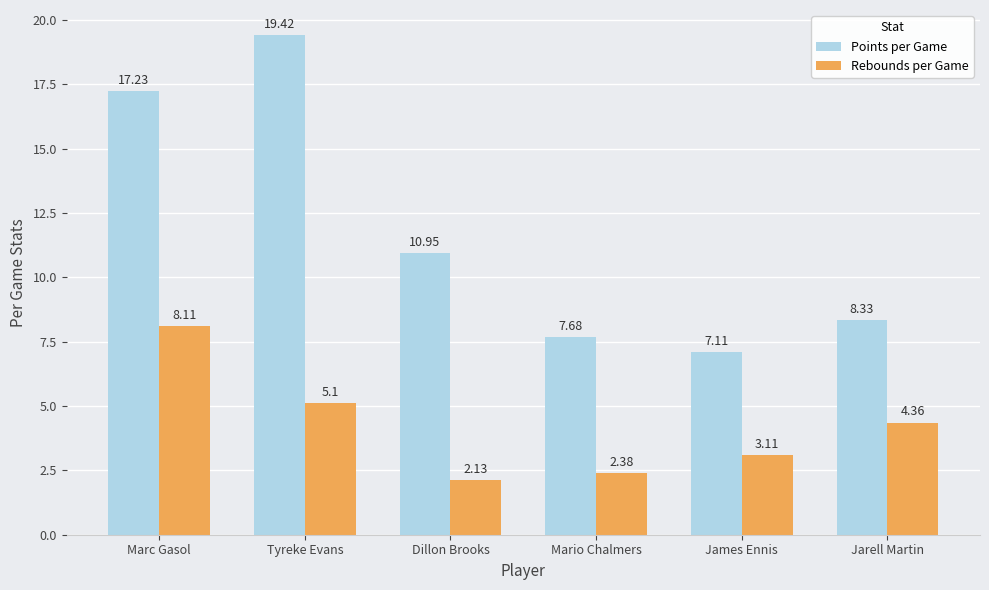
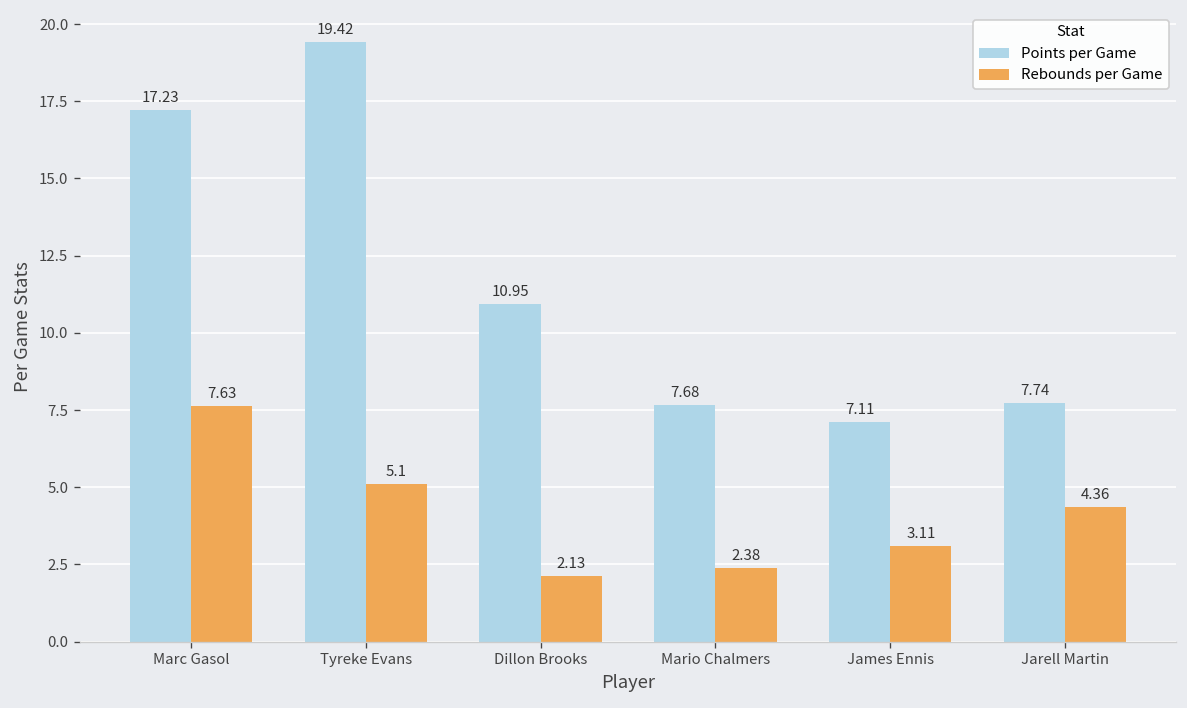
  {
    "Points per Game": {
      "Marc Gasol": 17.23,
      "Tyreke Evans": 19.42,
      "Dillon Brooks": 10.95,
      "Mario Chalmers": 7.68,
      "James Ennis": 7.11,
-     "Jarell Martin": 8.33
+     "Jarell Martin": 7.74
    },
    "Rebounds per Game": {
-     "Marc Gasol": 8.11,
+     "Marc Gasol": 7.63,
      "Tyreke Evans": 5.1,
      "Dillon Brooks": 2.13,
      "Mario Chalmers": 2.38,
      "James Ennis": 3.11,
      "Jarell Martin": 4.36
    }
  }
